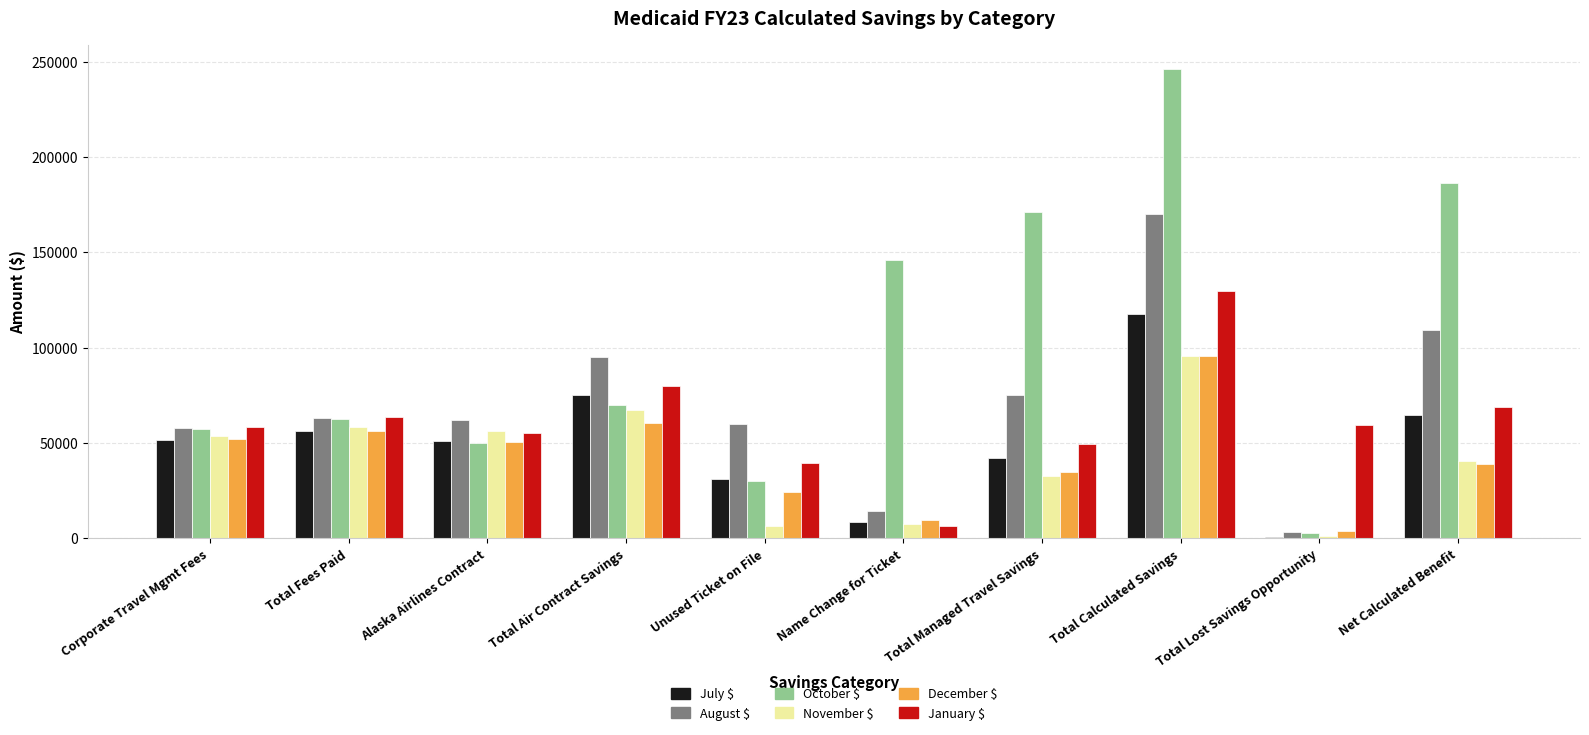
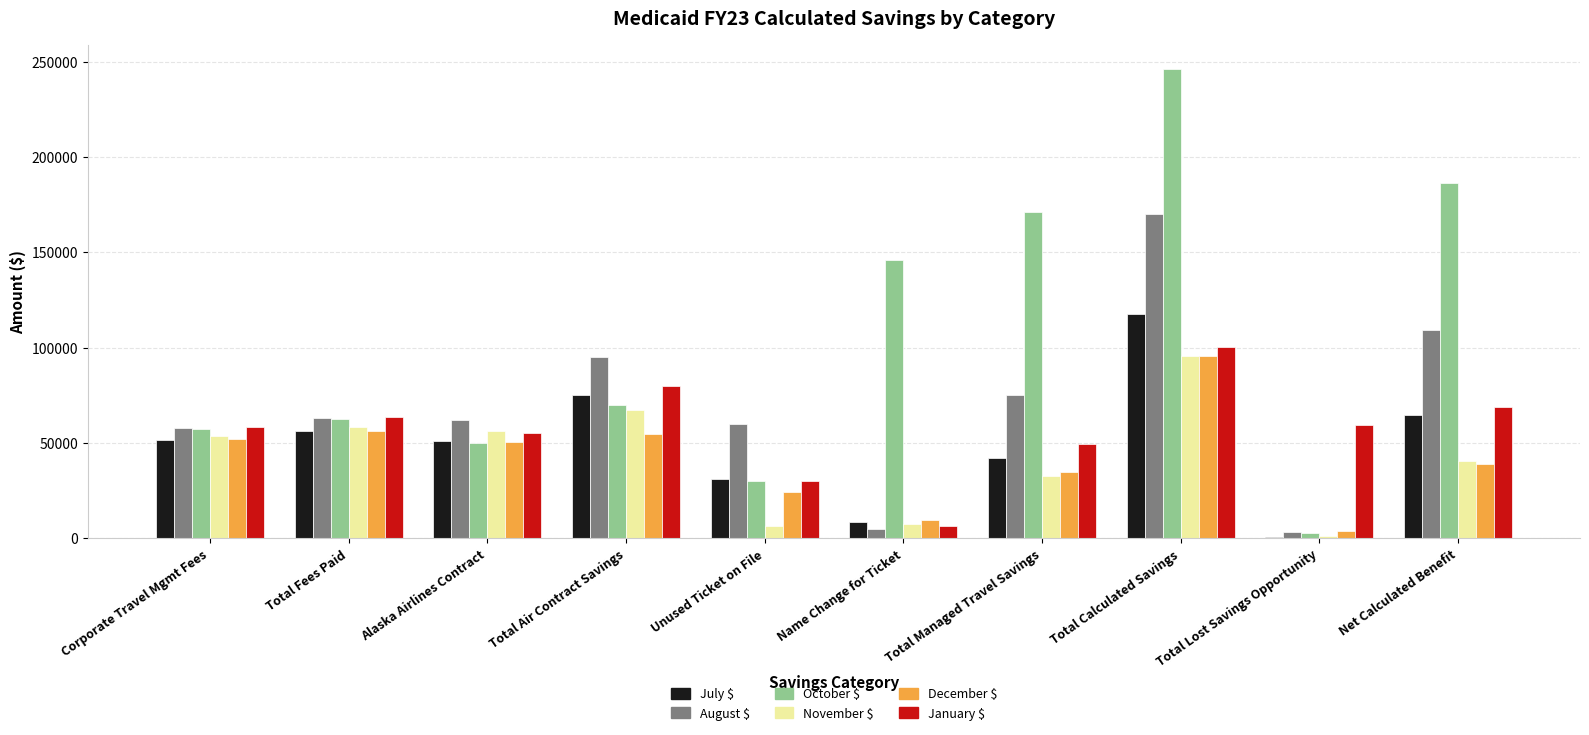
  {
    "July $": {
      "Corporate Travel Mgmt Fees": 52000,
      "Total Fees Paid": 56000,
      "Alaska Airlines Contract": 51000,
      "Total Air Contract Savings": 75000,
      "Unused Ticket on File": 31000,
      "Name Change for Ticket": 8000,
      "Total Managed Travel Savings": 42000,
      "Total Calculated Savings": 117000,
      "Net Calculated Benefit": 65000
    },
    "August $": {
      "Corporate Travel Mgmt Fees": 58000,
      "Total Fees Paid": 63000,
      "Alaska Airlines Contract": 62000,
      "Total Air Contract Savings": 95000,
      "Unused Ticket on File": 60000,
-     "Name Change for Ticket": 14000,
+     "Name Change for Ticket": 5000,
      "Total Managed Travel Savings": 75000,
      "Total Calculated Savings": 170000,
      "Total Lost Savings Opportunity": 3000,
      "Net Calculated Benefit": 109000
    },
    "October $": {
      "Corporate Travel Mgmt Fees": 57000,
      "Total Fees Paid": 62000,
      "Alaska Airlines Contract": 50000,
      "Total Air Contract Savings": 70000,
      "Unused Ticket on File": 30000,
      "Name Change for Ticket": 146000,
      "Total Managed Travel Savings": 171000,
      "Total Calculated Savings": 246000,
      "Total Lost Savings Opportunity": 3000,
      "Net Calculated Benefit": 187000
    },
    "November $": {
      "Corporate Travel Mgmt Fees": 54000,
      "Total Fees Paid": 59000,
      "Alaska Airlines Contract": 57000,
      "Total Air Contract Savings": 67000,
      "Unused Ticket on File": 7000,
      "Name Change for Ticket": 7000,
      "Total Managed Travel Savings": 33000,
      "Total Calculated Savings": 96000,
      "Total Lost Savings Opportunity": 1000,
      "Net Calculated Benefit": 41000
    },
    "December $": {
      "Corporate Travel Mgmt Fees": 52000,
      "Total Fees Paid": 56000,
      "Alaska Airlines Contract": 50000,
-     "Total Air Contract Savings": 61000,
+     "Total Air Contract Savings": 55000,
      "Unused Ticket on File": 25000,
      "Name Change for Ticket": 10000,
      "Total Managed Travel Savings": 35000,
      "Total Calculated Savings": 96000,
      "Total Lost Savings Opportunity": 4000,
      "Net Calculated Benefit": 39000
    },
    "January $": {
      "Corporate Travel Mgmt Fees": 58000,
      "Total Fees Paid": 64000,
      "Alaska Airlines Contract": 55000,
      "Total Air Contract Savings": 80000,
-     "Unused Ticket on File": 40000,
+     "Unused Ticket on File": 30000,
      "Name Change for Ticket": 6000,
      "Total Managed Travel Savings": 50000,
-     "Total Calculated Savings": 130000,
+     "Total Calculated Savings": 100000,
      "Total Lost Savings Opportunity": 59000,
      "Net Calculated Benefit": 69000
    }
  }
